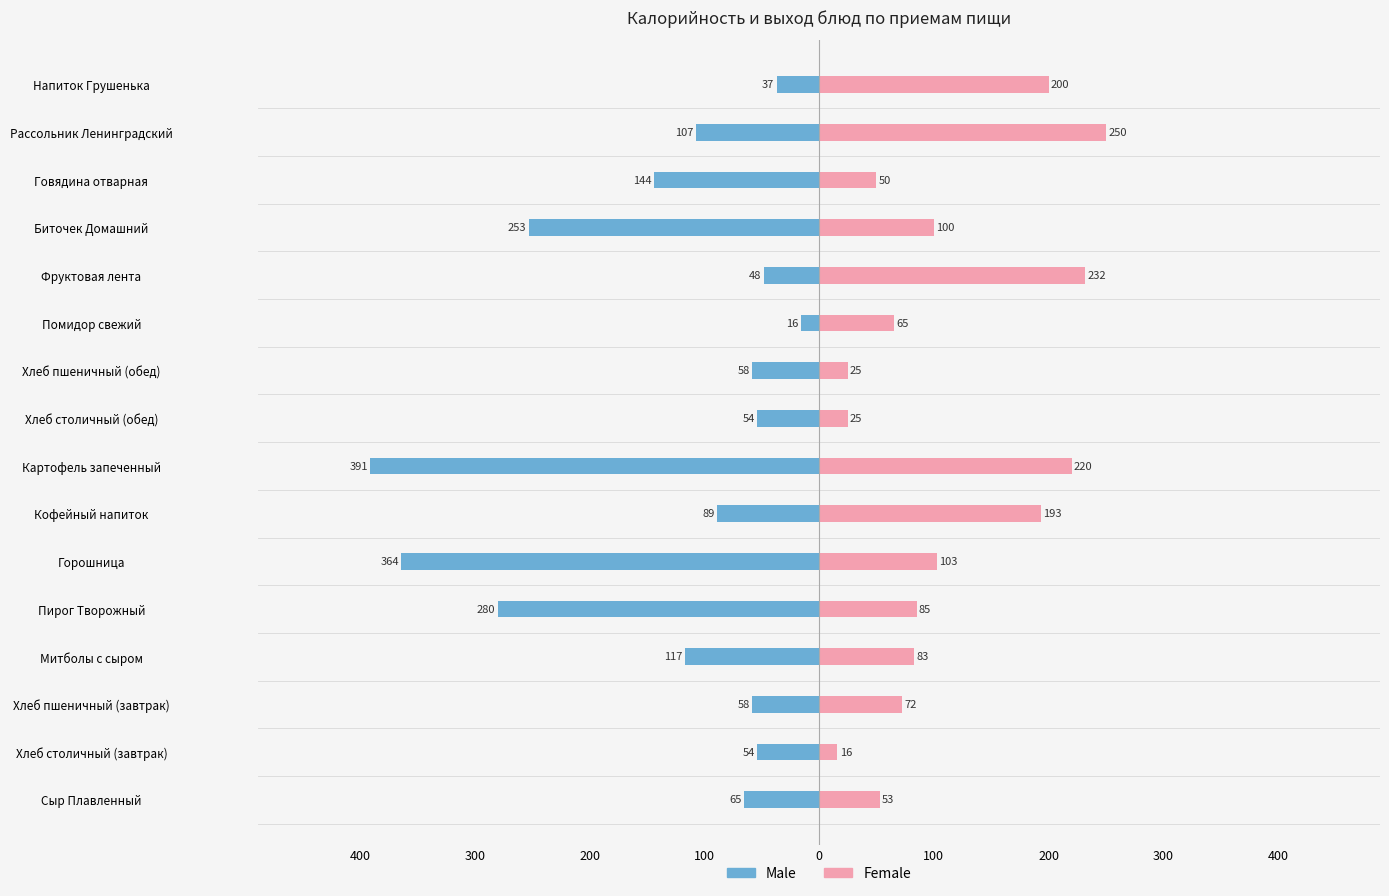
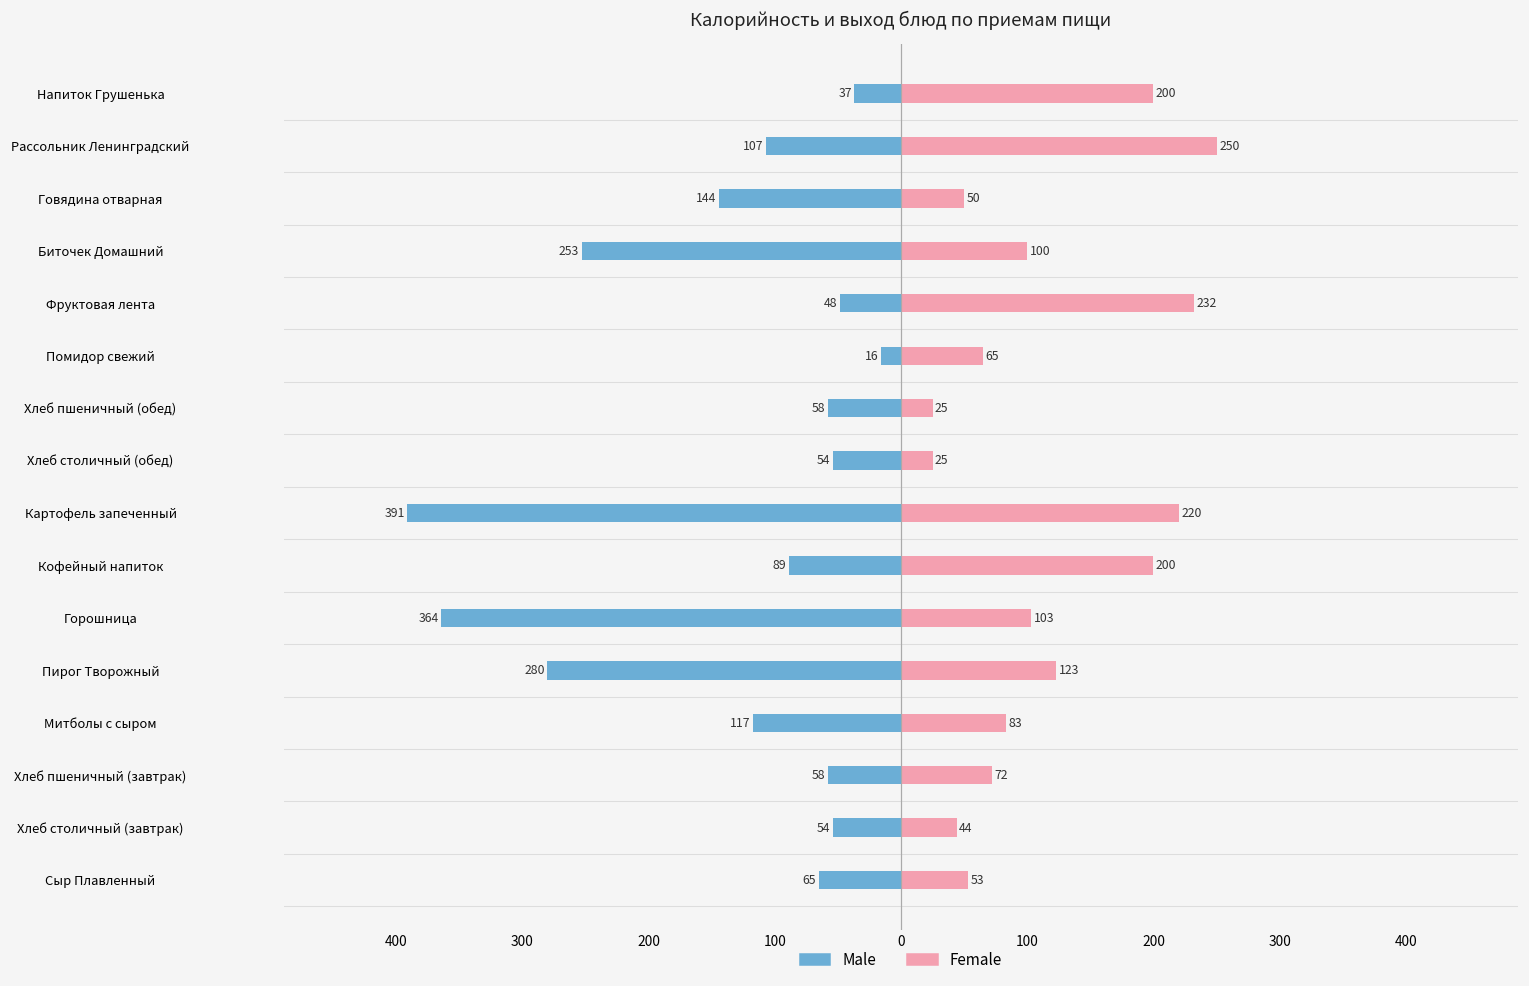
  {
    "Female": {
      "Напиток Грушенька": 200,
      "Рассольник Ленинградский": 250,
      "Говядина отварная": 50,
      "Биточек Домашний": 100,
      "Фруктовая лента": 232,
      "Помидор свежий": 65,
      "Хлеб пшеничный (обед)": 25,
      "Хлеб столичный (обед)": 25,
      "Картофель запеченный": 220,
-     "Кофейный напиток": 193,
+     "Кофейный напиток": 200,
      "Горошница": 103,
-     "Пирог Творожный": 85,
+     "Пирог Творожный": 123,
      "Митболы с сыром": 83,
      "Хлеб пшеничный (завтрак)": 72,
-     "Хлеб столичный (завтрак)": 16,
+     "Хлеб столичный (завтрак)": 44,
      "Сыр Плавленный": 53
    }
  }
